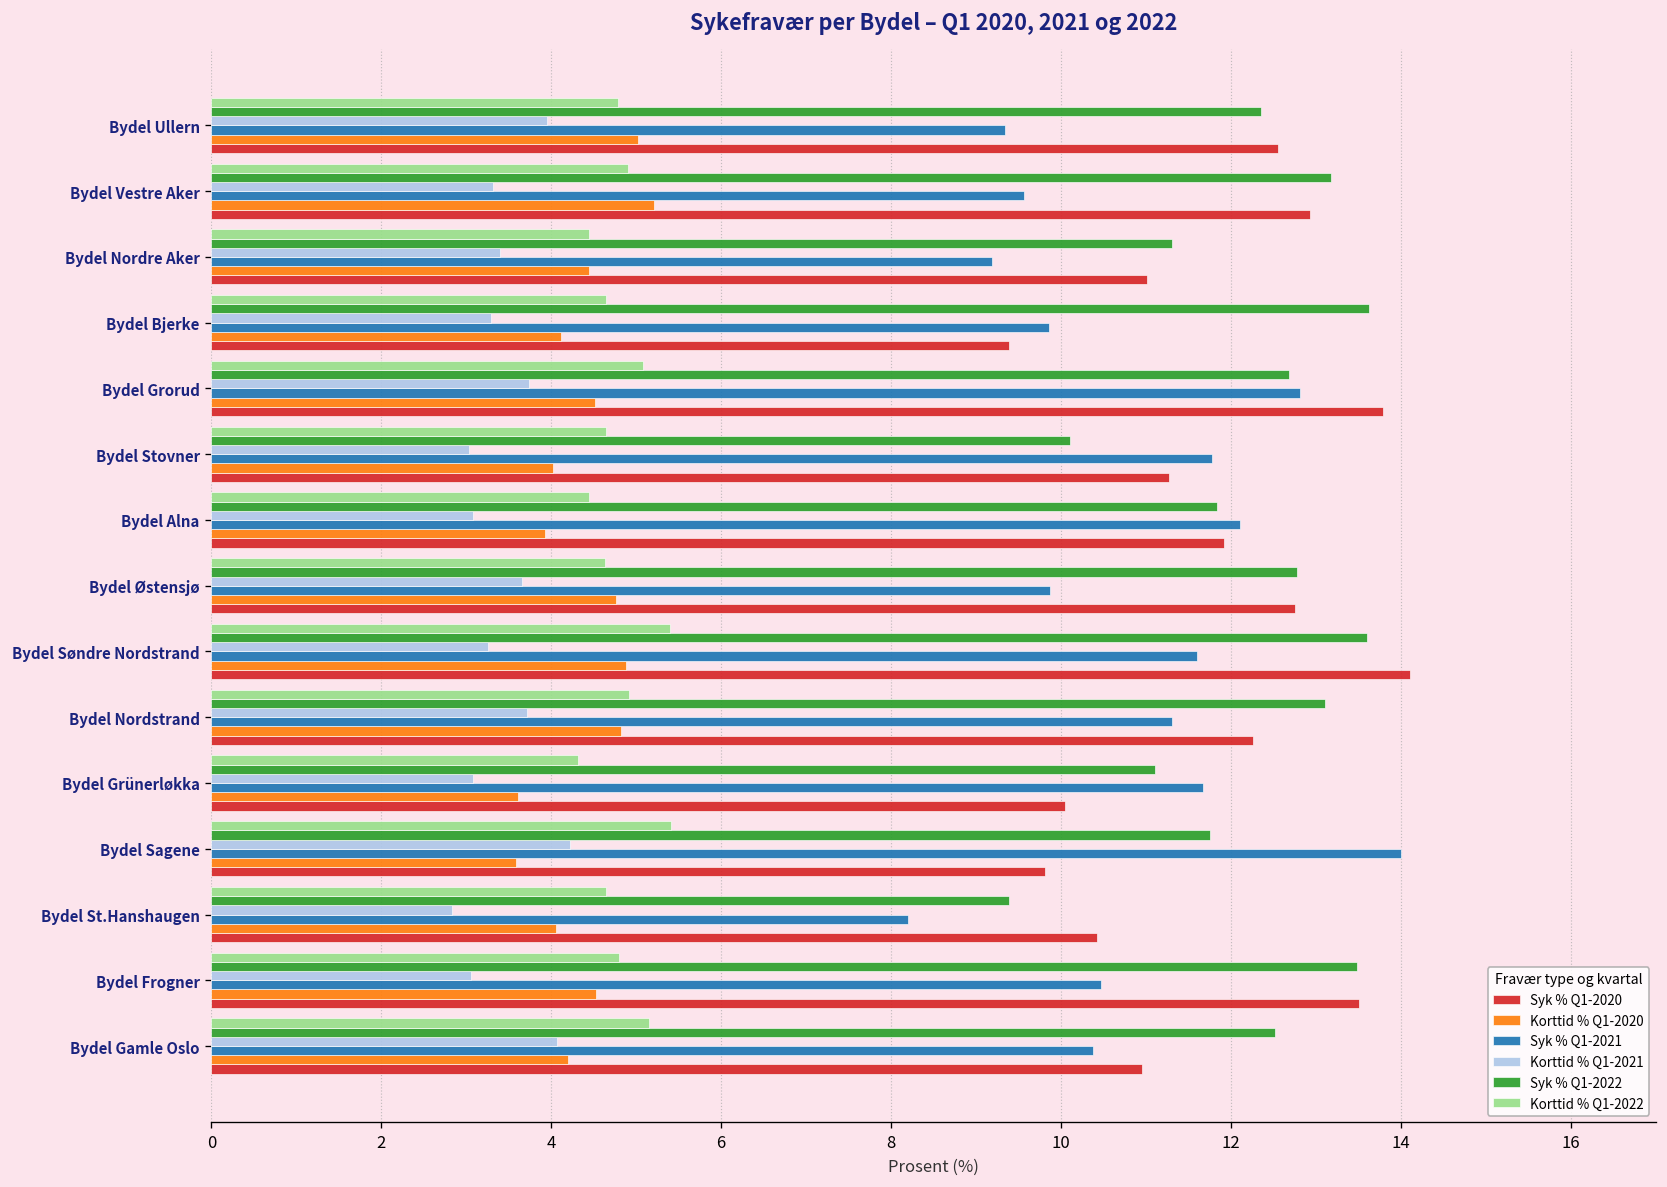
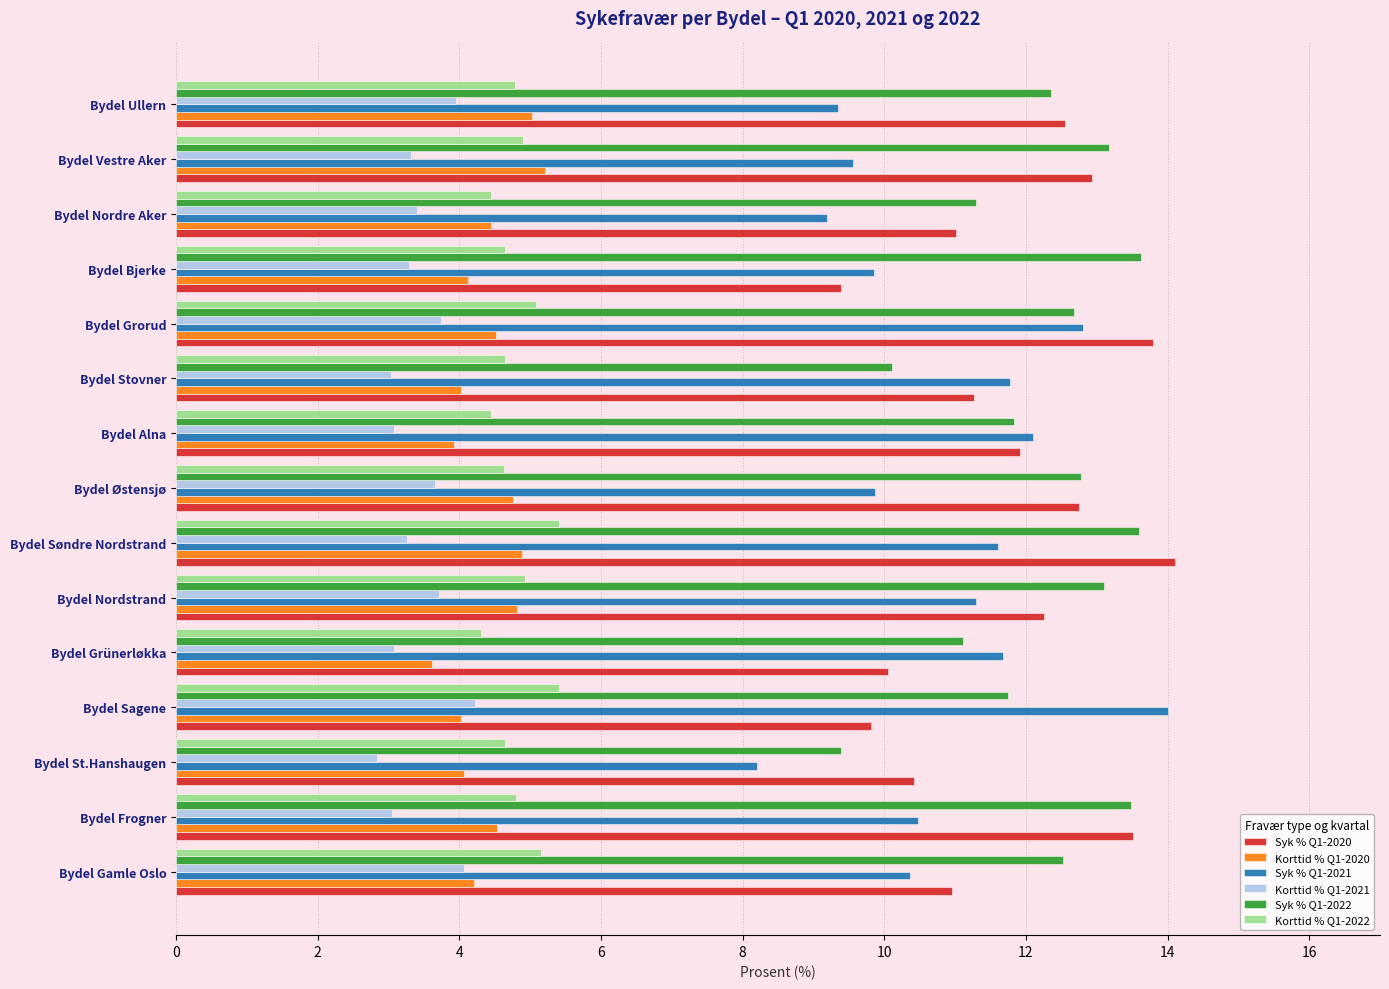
  {
    "Syk % Q1-2020": {
      "Bydel Ullern": 12.6,
      "Bydel Vestre Aker": 12.9,
      "Bydel Nordre Aker": 11.0,
      "Bydel Bjerke": 9.4,
      "Bydel Grorud": 13.8,
      "Bydel Stovner": 11.3,
      "Bydel Alna": 11.9,
      "Bydel Østensjø": 12.8,
      "Bydel Søndre Nordstrand": 14.1,
      "Bydel Nordstrand": 12.3,
      "Bydel Grünerløkka": 10.1,
      "Bydel Sagene": 9.8,
      "Bydel St.Hanshaugen": 10.4,
      "Bydel Frogner": 13.5,
      "Bydel Gamle Oslo": 11.0
    },
    "Korttid % Q1-2020": {
      "Bydel Ullern": 5.0,
      "Bydel Vestre Aker": 5.2,
      "Bydel Nordre Aker": 4.4,
      "Bydel Bjerke": 4.1,
      "Bydel Grorud": 4.5,
      "Bydel Stovner": 4.0,
      "Bydel Alna": 3.9,
      "Bydel Østensjø": 4.8,
      "Bydel Søndre Nordstrand": 4.9,
      "Bydel Nordstrand": 4.8,
      "Bydel Grünerløkka": 3.6,
-     "Bydel Sagene": 3.6,
+     "Bydel Sagene": 4.0,
      "Bydel St.Hanshaugen": 4.1,
      "Bydel Frogner": 4.5,
      "Bydel Gamle Oslo": 4.2
    },
    "Syk % Q1-2021": {
      "Bydel Ullern": 9.3,
      "Bydel Vestre Aker": 9.6,
      "Bydel Nordre Aker": 9.2,
      "Bydel Bjerke": 9.9,
      "Bydel Grorud": 12.8,
      "Bydel Stovner": 11.8,
      "Bydel Alna": 12.1,
      "Bydel Østensjø": 9.9,
      "Bydel Søndre Nordstrand": 11.6,
      "Bydel Nordstrand": 11.3,
      "Bydel Grünerløkka": 11.7,
      "Bydel Sagene": 14.0,
      "Bydel St.Hanshaugen": 8.2,
      "Bydel Frogner": 10.5,
      "Bydel Gamle Oslo": 10.4
    },
    "Korttid % Q1-2021": {
      "Bydel Ullern": 4.0,
      "Bydel Vestre Aker": 3.3,
      "Bydel Nordre Aker": 3.4,
      "Bydel Bjerke": 3.3,
      "Bydel Grorud": 3.7,
      "Bydel Stovner": 3.0,
      "Bydel Alna": 3.1,
      "Bydel Østensjø": 3.7,
      "Bydel Søndre Nordstrand": 3.3,
      "Bydel Nordstrand": 3.7,
      "Bydel Grünerløkka": 3.1,
      "Bydel Sagene": 4.2,
      "Bydel St.Hanshaugen": 2.8,
      "Bydel Frogner": 3.1,
      "Bydel Gamle Oslo": 4.1
    },
    "Syk % Q1-2022": {
      "Bydel Ullern": 12.4,
      "Bydel Vestre Aker": 13.2,
      "Bydel Nordre Aker": 11.3,
      "Bydel Bjerke": 13.6,
      "Bydel Grorud": 12.7,
      "Bydel Stovner": 10.1,
      "Bydel Alna": 11.8,
      "Bydel Østensjø": 12.8,
      "Bydel Søndre Nordstrand": 13.6,
      "Bydel Nordstrand": 13.1,
      "Bydel Grünerløkka": 11.1,
      "Bydel Sagene": 11.8,
      "Bydel St.Hanshaugen": 9.4,
      "Bydel Frogner": 13.5,
      "Bydel Gamle Oslo": 12.5
    },
    "Korttid % Q1-2022": {
      "Bydel Ullern": 4.8,
      "Bydel Vestre Aker": 4.9,
      "Bydel Nordre Aker": 4.4,
      "Bydel Bjerke": 4.6,
      "Bydel Grorud": 5.1,
      "Bydel Stovner": 4.6,
      "Bydel Alna": 4.4,
      "Bydel Østensjø": 4.6,
      "Bydel Søndre Nordstrand": 5.4,
      "Bydel Nordstrand": 4.9,
      "Bydel Grünerløkka": 4.3,
      "Bydel Sagene": 5.4,
      "Bydel St.Hanshaugen": 4.6,
      "Bydel Frogner": 4.8,
      "Bydel Gamle Oslo": 5.2
    }
  }
